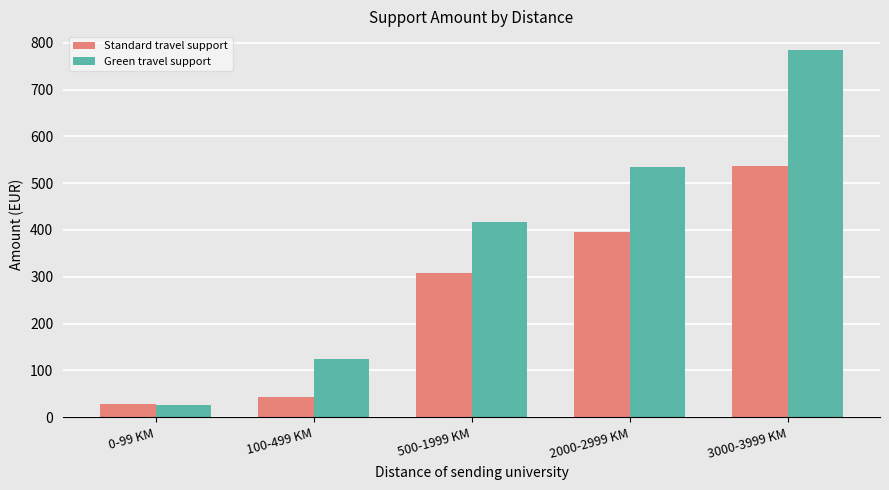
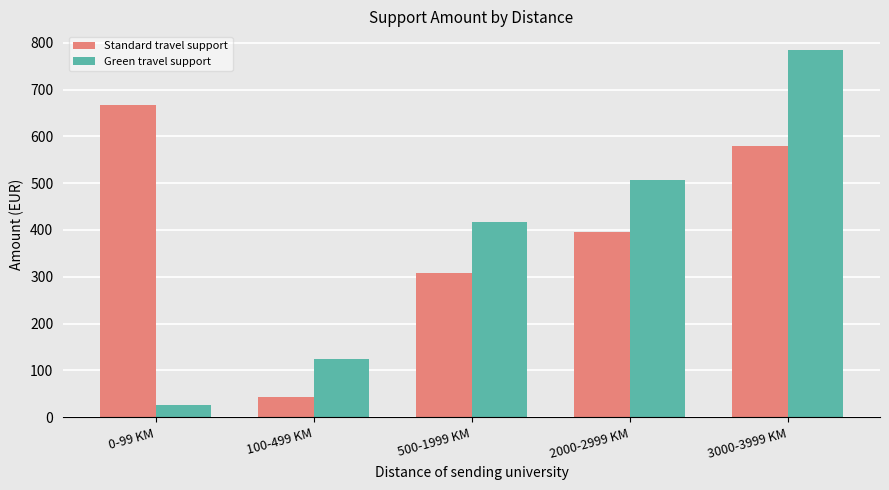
  {
    "Standard travel support": {
-     "0-99 KM": 30,
+     "0-99 KM": 670,
      "100-499 KM": 40,
      "500-1999 KM": 310,
      "2000-2999 KM": 400,
-     "3000-3999 KM": 540
+     "3000-3999 KM": 580
    },
    "Green travel support": {
      "0-99 KM": 30,
      "100-499 KM": 120,
      "500-1999 KM": 420,
-     "2000-2999 KM": 540,
+     "2000-2999 KM": 510,
      "3000-3999 KM": 790
    }
  }
